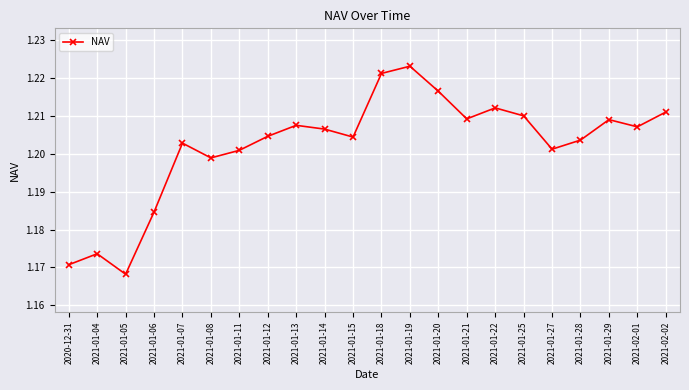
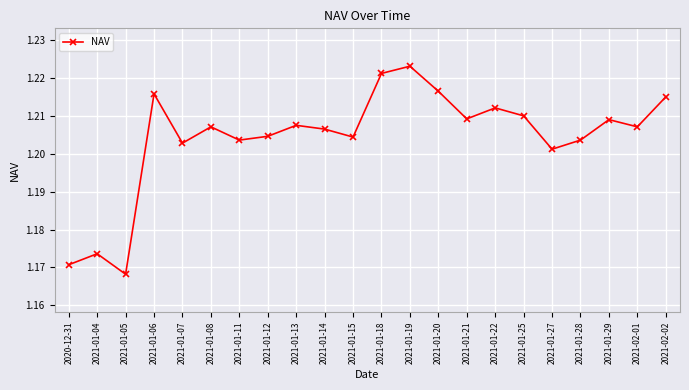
  {
    "2020-12-31": 1.171,
    "2021-01-04": 1.174,
    "2021-01-05": 1.168,
-   "2021-01-06": 1.185,
+   "2021-01-06": 1.216,
    "2021-01-07": 1.203,
-   "2021-01-08": 1.199,
-   "2021-01-11": 1.201,
+   "2021-01-08": 1.207,
+   "2021-01-11": 1.204,
    "2021-01-12": 1.205,
    "2021-01-13": 1.208,
    "2021-01-14": 1.207,
    "2021-01-15": 1.204,
    "2021-01-18": 1.221,
    "2021-01-19": 1.223,
    "2021-01-20": 1.217,
    "2021-01-21": 1.209,
    "2021-01-22": 1.212,
    "2021-01-25": 1.210,
    "2021-01-27": 1.201,
    "2021-01-28": 1.204,
    "2021-01-29": 1.209,
    "2021-02-01": 1.207,
-   "2021-02-02": 1.211
+   "2021-02-02": 1.215
  }
